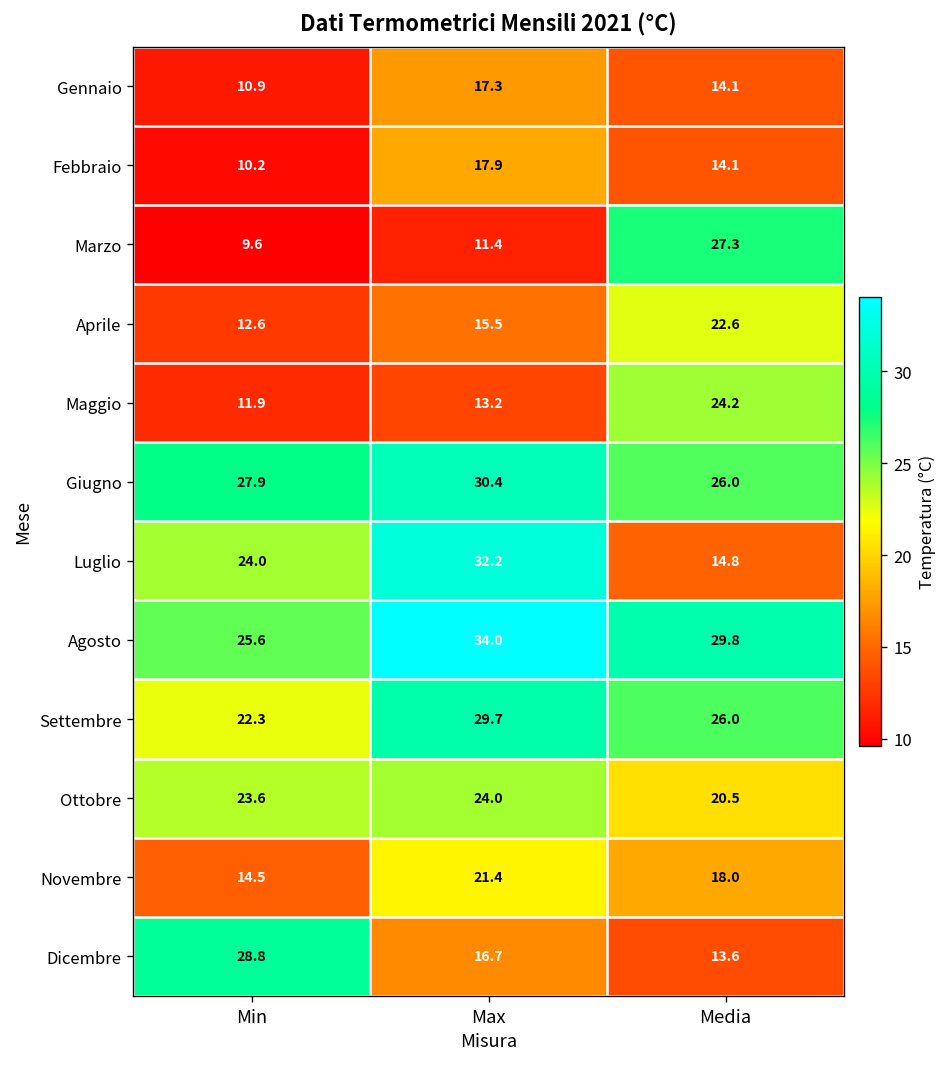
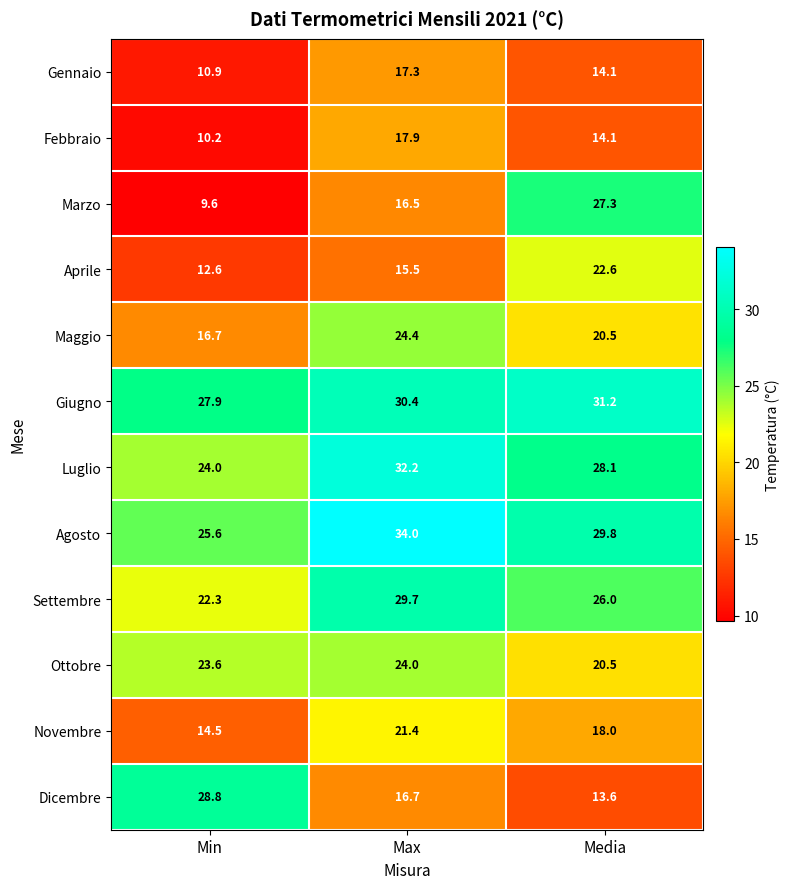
  {
    "Gennaio": {
      "Min": 10.9,
      "Max": 17.3,
      "Media": 14.1
    },
    "Febbraio": {
      "Min": 10.2,
      "Max": 17.9,
      "Media": 14.1
    },
    "Marzo": {
      "Min": 9.6,
-     "Max": 11.4,
+     "Max": 16.5,
      "Media": 27.3
    },
    "Aprile": {
      "Min": 12.6,
      "Max": 15.5,
      "Media": 22.6
    },
    "Maggio": {
-     "Min": 11.9,
-     "Max": 13.2,
-     "Media": 24.2
+     "Min": 16.7,
+     "Max": 24.4,
+     "Media": 20.5
    },
    "Giugno": {
      "Min": 27.9,
      "Max": 30.4,
-     "Media": 26.0
+     "Media": 31.2
    },
    "Luglio": {
      "Min": 24.0,
      "Max": 32.2,
-     "Media": 14.8
+     "Media": 28.1
    },
    "Agosto": {
      "Min": 25.6,
      "Max": 34.0,
      "Media": 29.8
    },
    "Settembre": {
      "Min": 22.3,
      "Max": 29.7,
      "Media": 26.0
    },
    "Ottobre": {
      "Min": 23.6,
      "Max": 24.0,
      "Media": 20.5
    },
    "Novembre": {
      "Min": 14.5,
      "Max": 21.4,
      "Media": 18.0
    },
    "Dicembre": {
      "Min": 28.8,
      "Max": 16.7,
      "Media": 13.6
    }
  }
